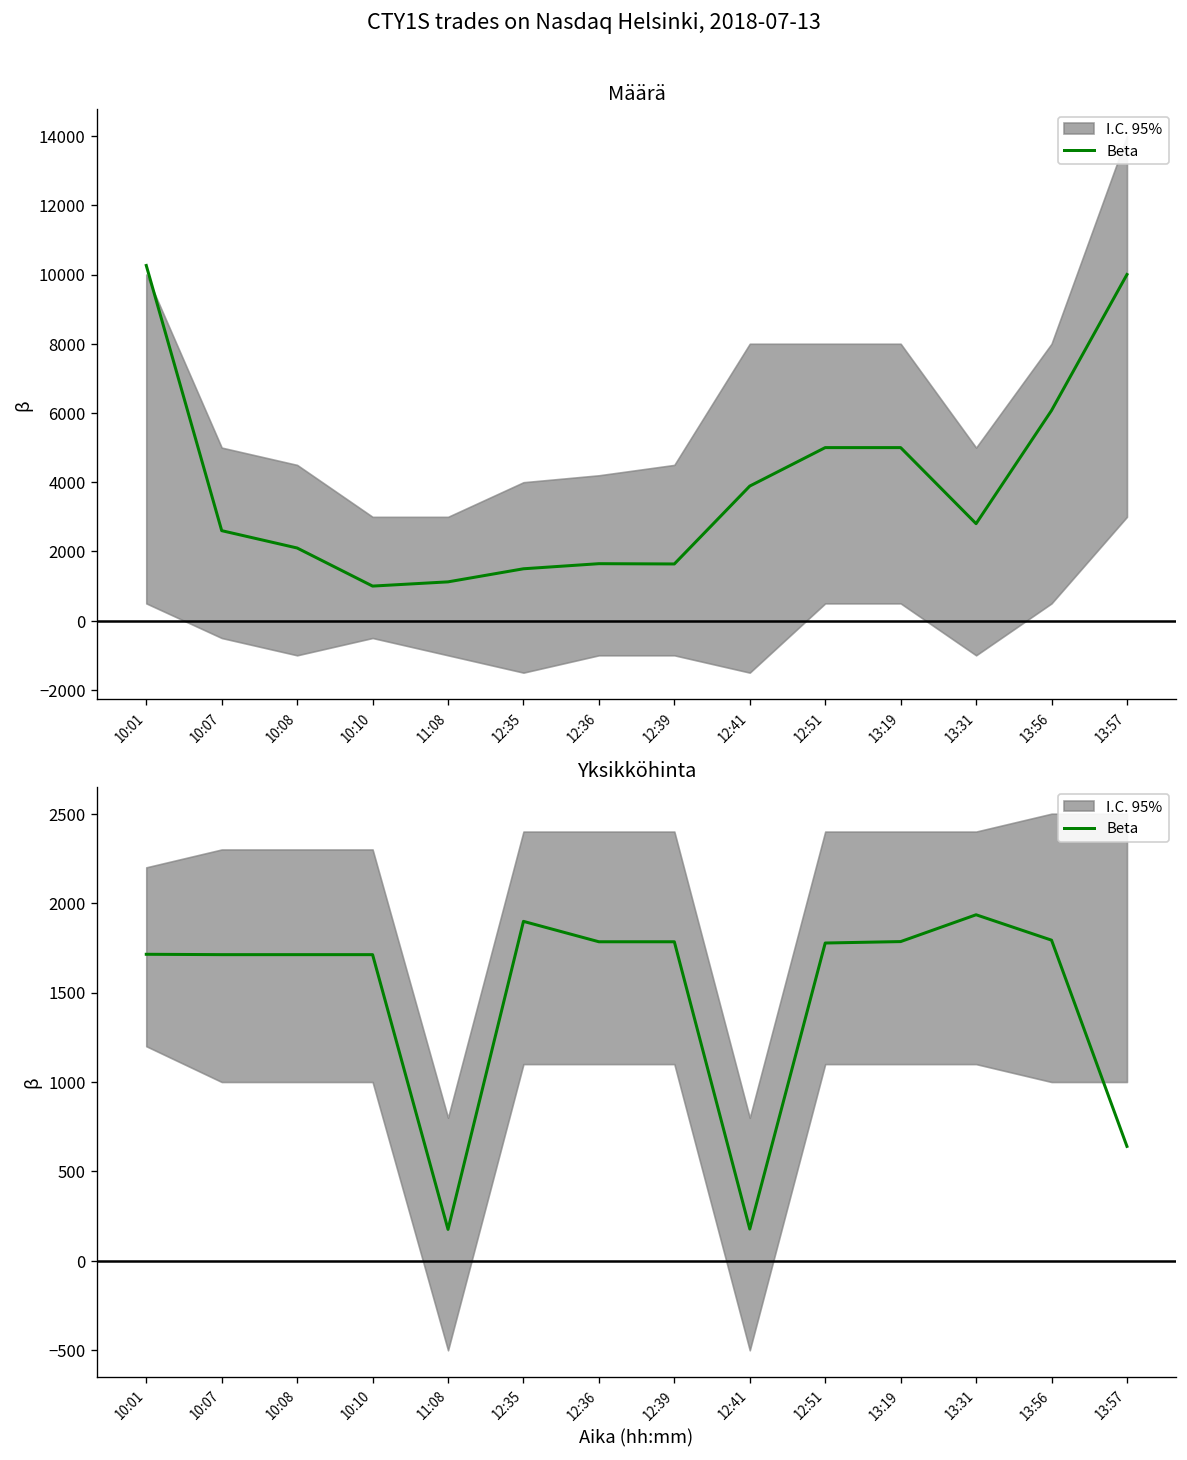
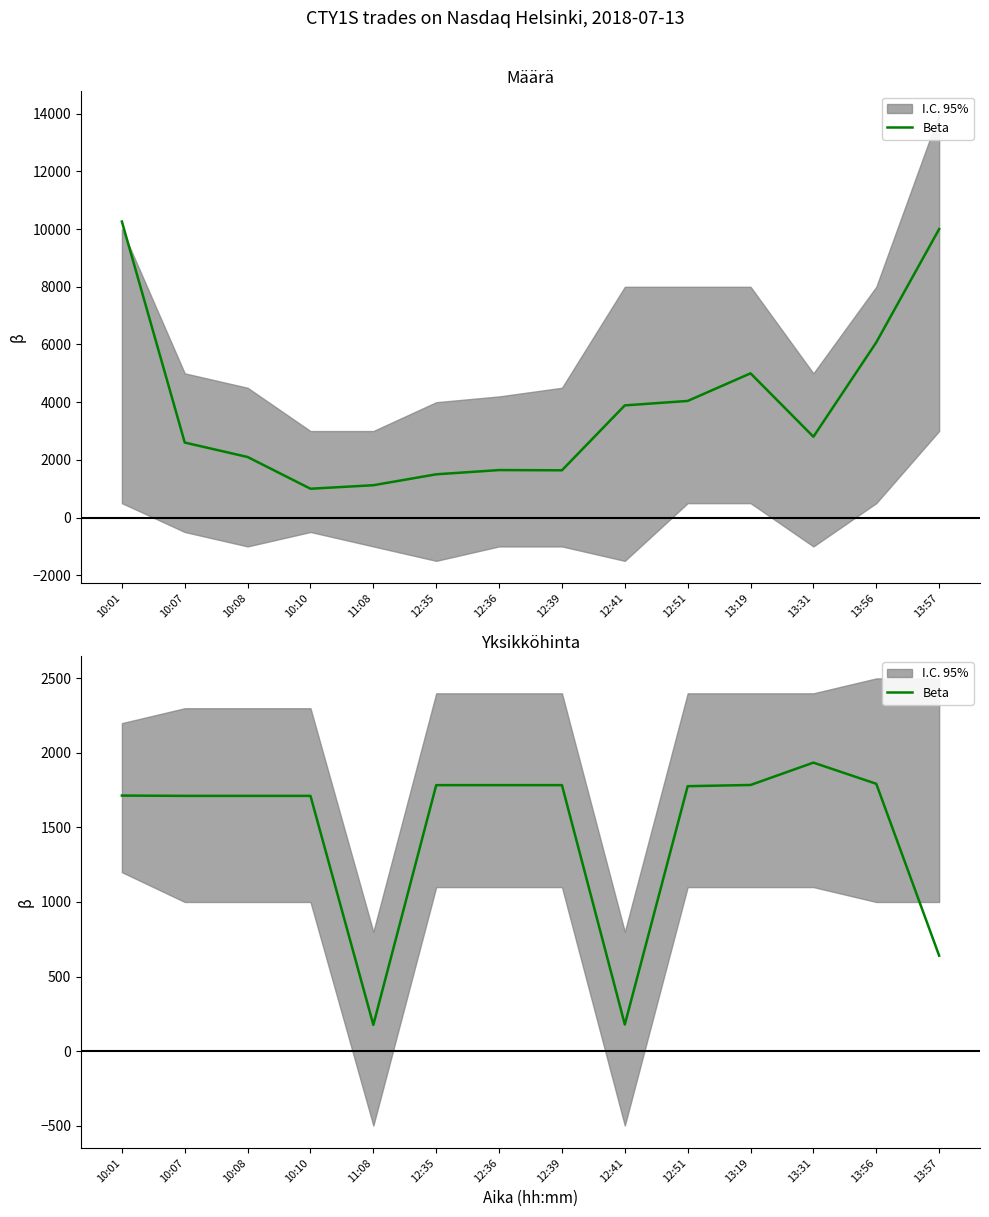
  {
    "Määrä": {
      "Beta": {
        "10:01": 10300,
        "10:07": 2600,
        "10:08": 2100,
        "10:10": 1000,
        "11:08": 1100,
        "12:35": 1500,
        "12:36": 1600,
        "12:39": 1600,
        "12:41": 3900,
-       "12:51": 5000,
+       "12:51": 4000,
        "13:19": 5000,
        "13:31": 2800,
        "13:56": 6100,
        "13:57": 10000
      }
    },
    "Yksikköhinta": {
      "Beta": {
        "10:01": 1710,
        "10:07": 1710,
        "10:08": 1710,
        "10:10": 1710,
        "11:08": 180,
-       "12:35": 1900,
+       "12:35": 1780,
        "12:36": 1780,
        "12:39": 1780,
        "12:41": 180,
        "12:51": 1780,
        "13:19": 1790,
        "13:31": 1940,
        "13:56": 1790,
        "13:57": 640
      }
    }
  }
